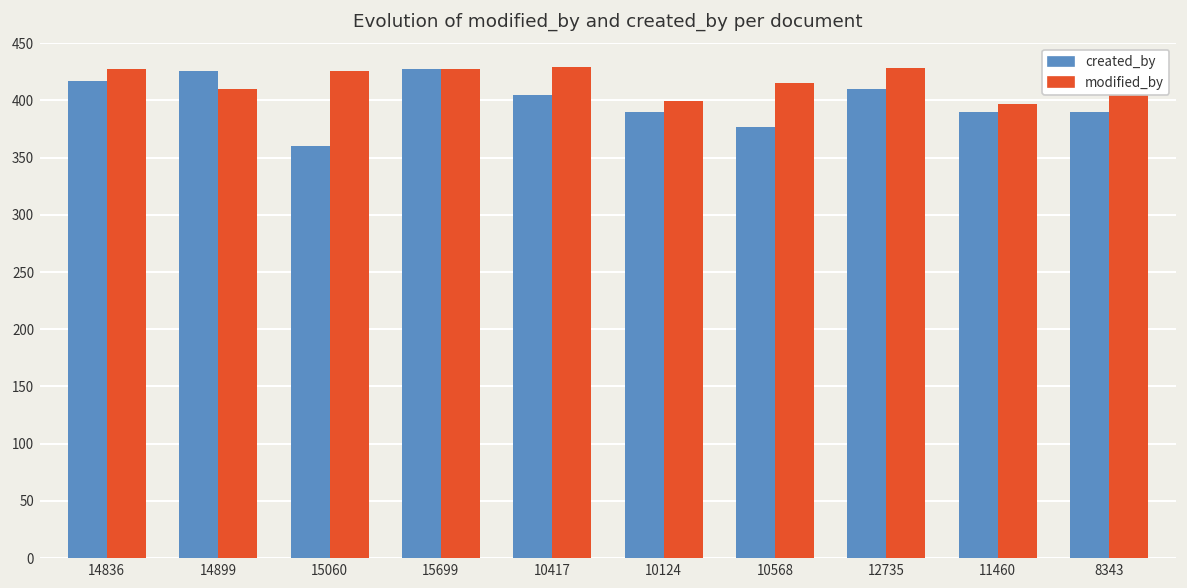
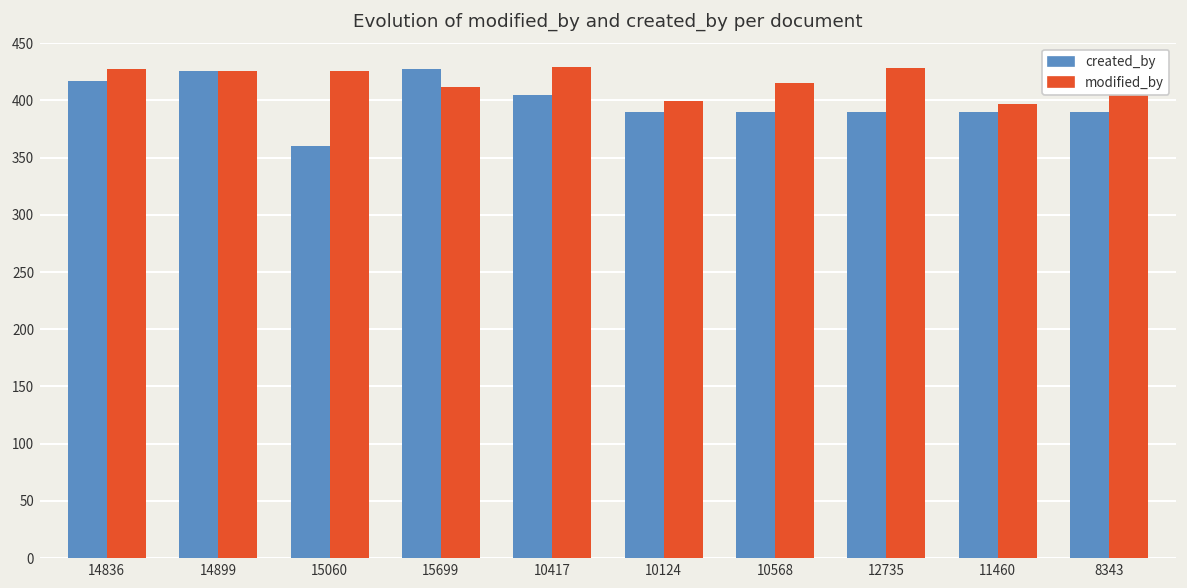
  {
    "created_by": {
      "14836": 420,
      "14899": 430,
      "15060": 360,
      "15699": 430,
      "10417": 410,
      "10124": 390,
-     "10568": 380,
-     "12735": 410,
+     "10568": 390,
+     "12735": 390,
      "11460": 390,
      "8343": 390
    },
    "modified_by": {
      "14836": 430,
-     "14899": 410,
+     "14899": 430,
      "15060": 430,
-     "15699": 430,
+     "15699": 410,
      "10417": 430,
      "10124": 400,
      "10568": 420,
      "12735": 430,
      "11460": 400
    }
  }
